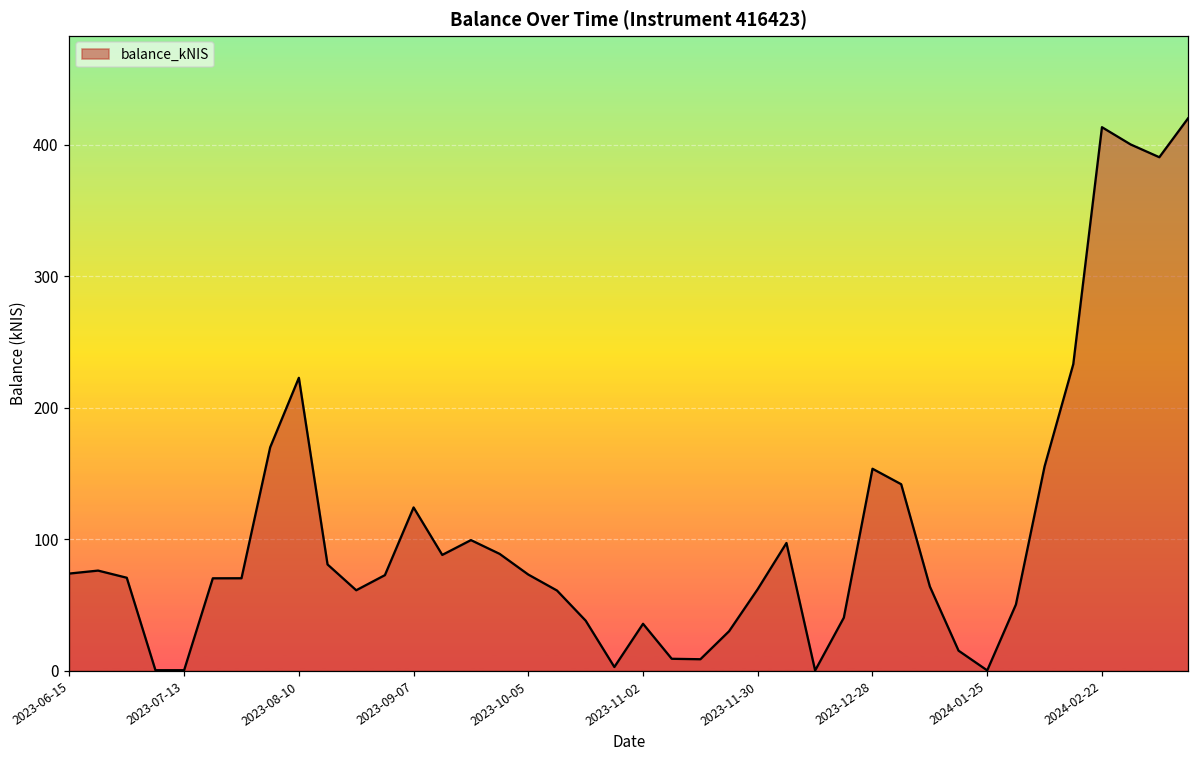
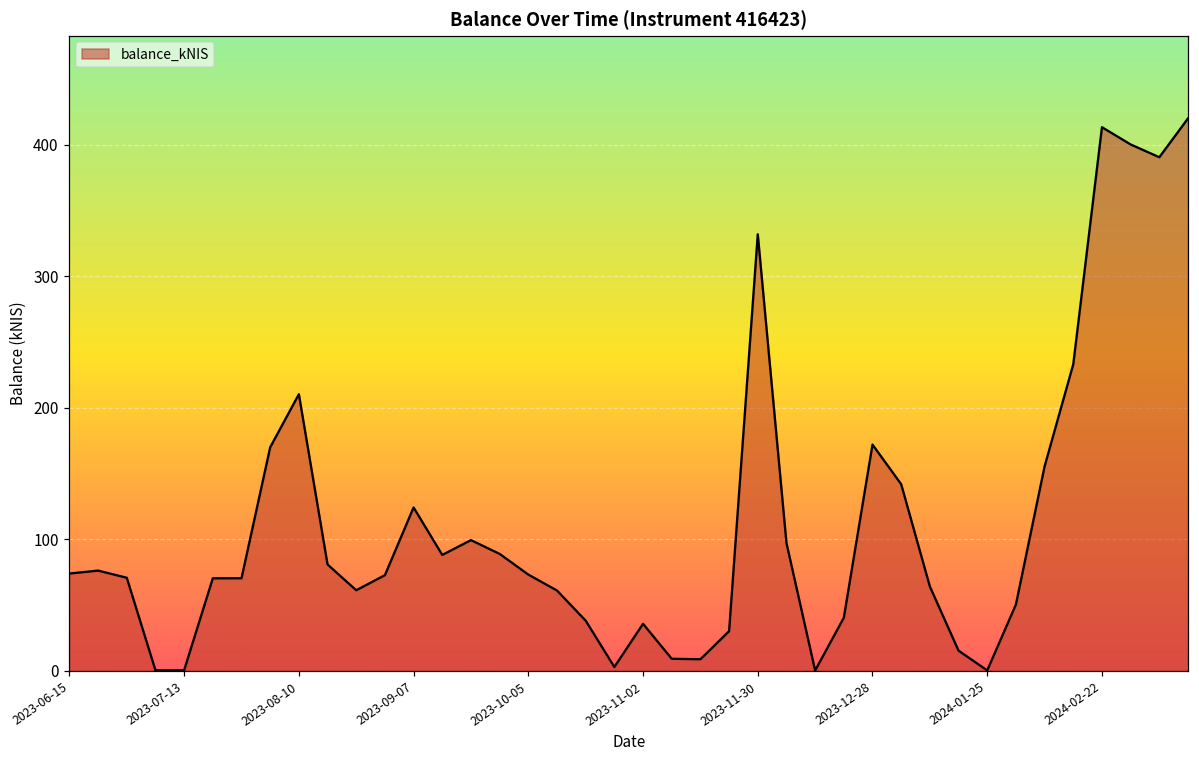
  {
    "2023-06-15": 74,
    "2023-07-13": 0,
-   "2023-08-10": 223,
+   "2023-08-10": 210,
    "2023-09-07": 124,
    "2023-10-05": 73,
    "2023-11-02": 36,
-   "2023-11-30": 62,
-   "2023-12-28": 154,
+   "2023-11-30": 332,
+   "2023-12-28": 172,
    "2024-01-25": 0,
    "2024-02-22": 414
  }
